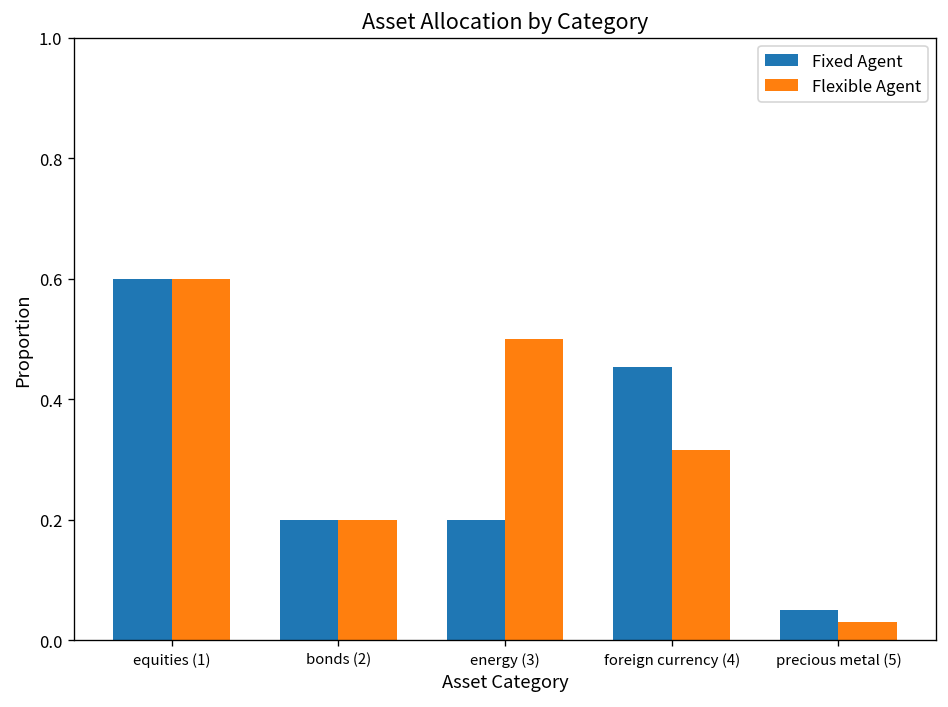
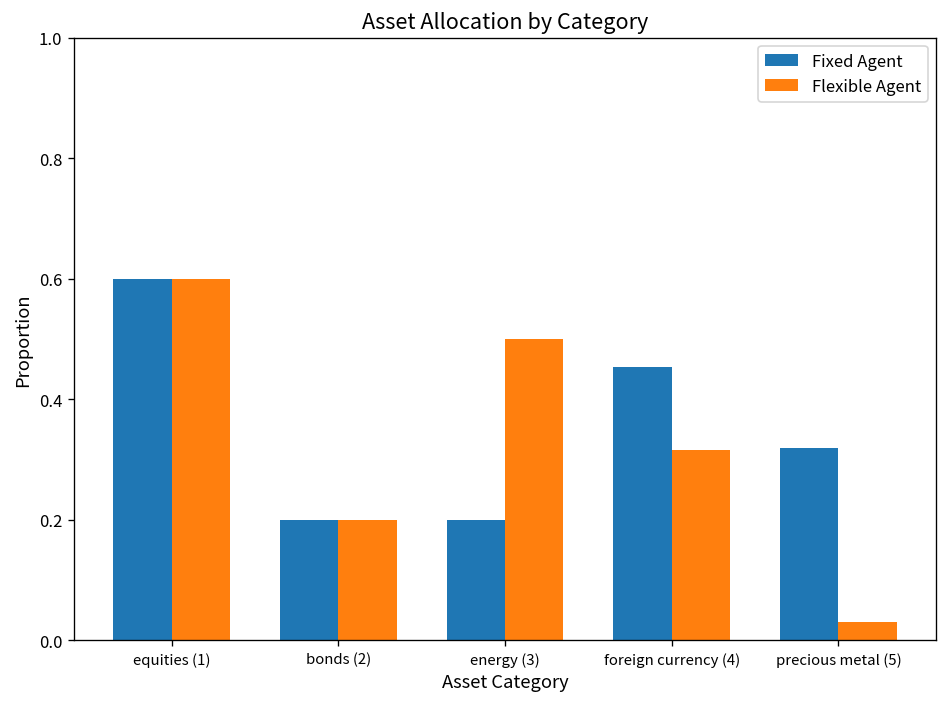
  {
    "Fixed Agent": {
      "equities (1)": 0.60,
      "bonds (2)": 0.20,
      "energy (3)": 0.20,
      "foreign currency (4)": 0.45,
-     "precious metal (5)": 0.05
+     "precious metal (5)": 0.32
    },
    "Flexible Agent": {
      "equities (1)": 0.60,
      "bonds (2)": 0.20,
      "energy (3)": 0.50,
      "foreign currency (4)": 0.32,
      "precious metal (5)": 0.03
    }
  }
